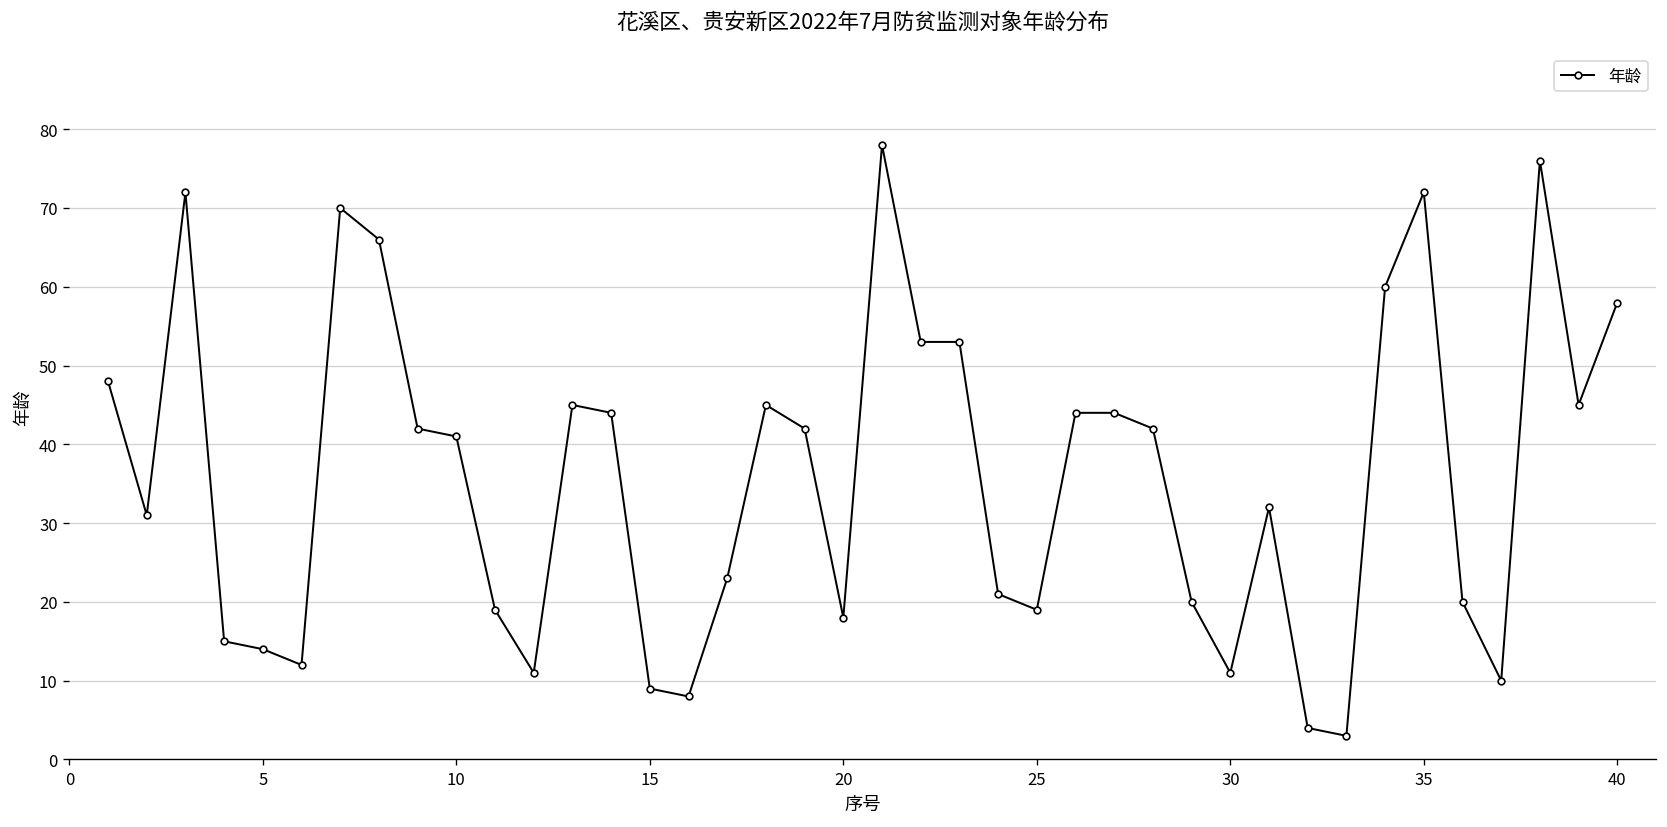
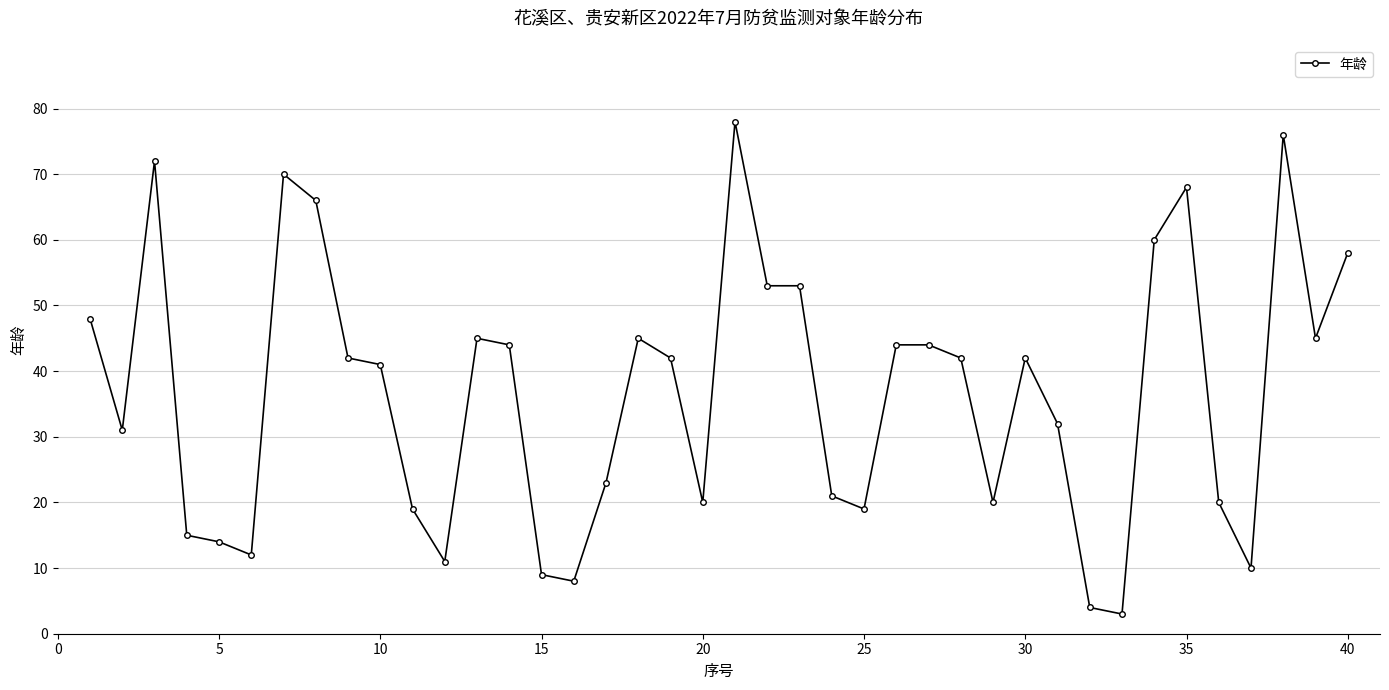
  {
    "5": 14,
    "10": 41,
    "15": 9,
-   "20": 18,
+   "20": 20,
    "25": 19,
-   "30": 11,
-   "35": 72,
+   "30": 42,
+   "35": 68,
    "40": 58
  }
